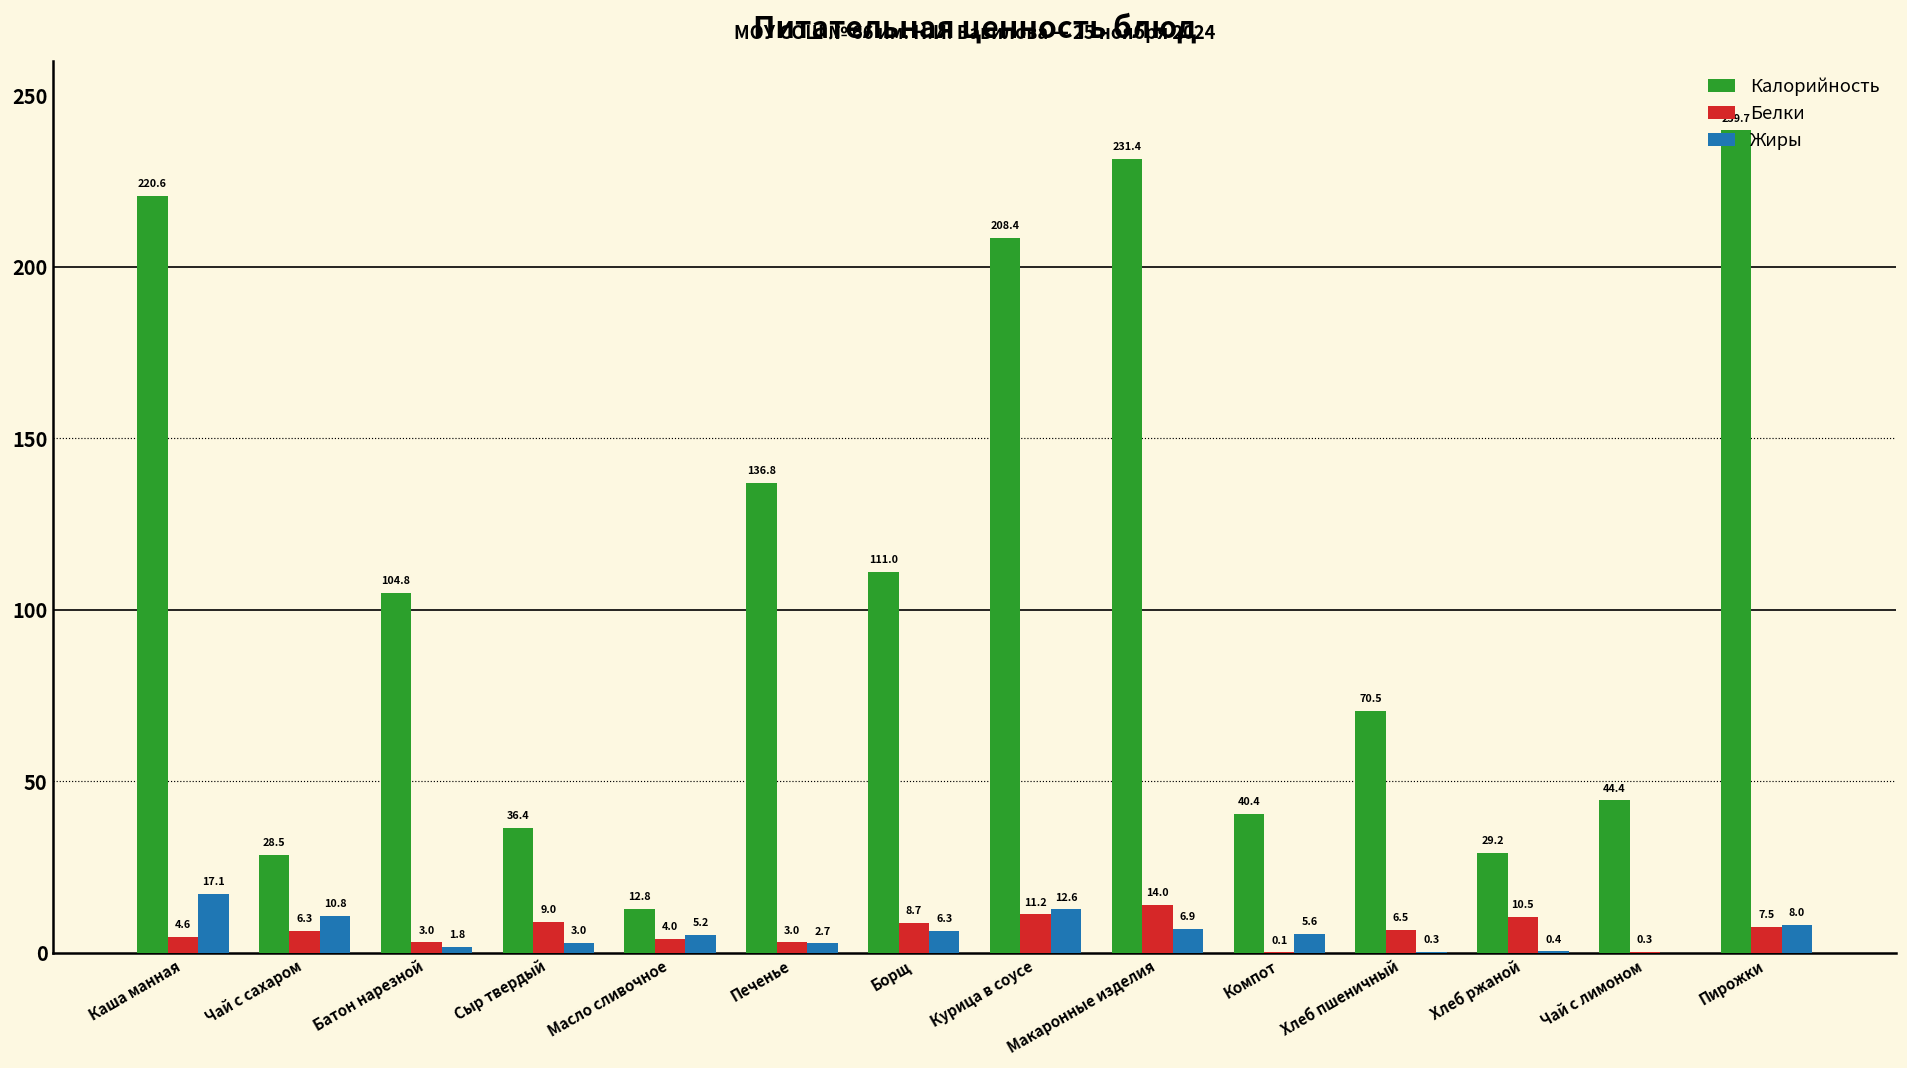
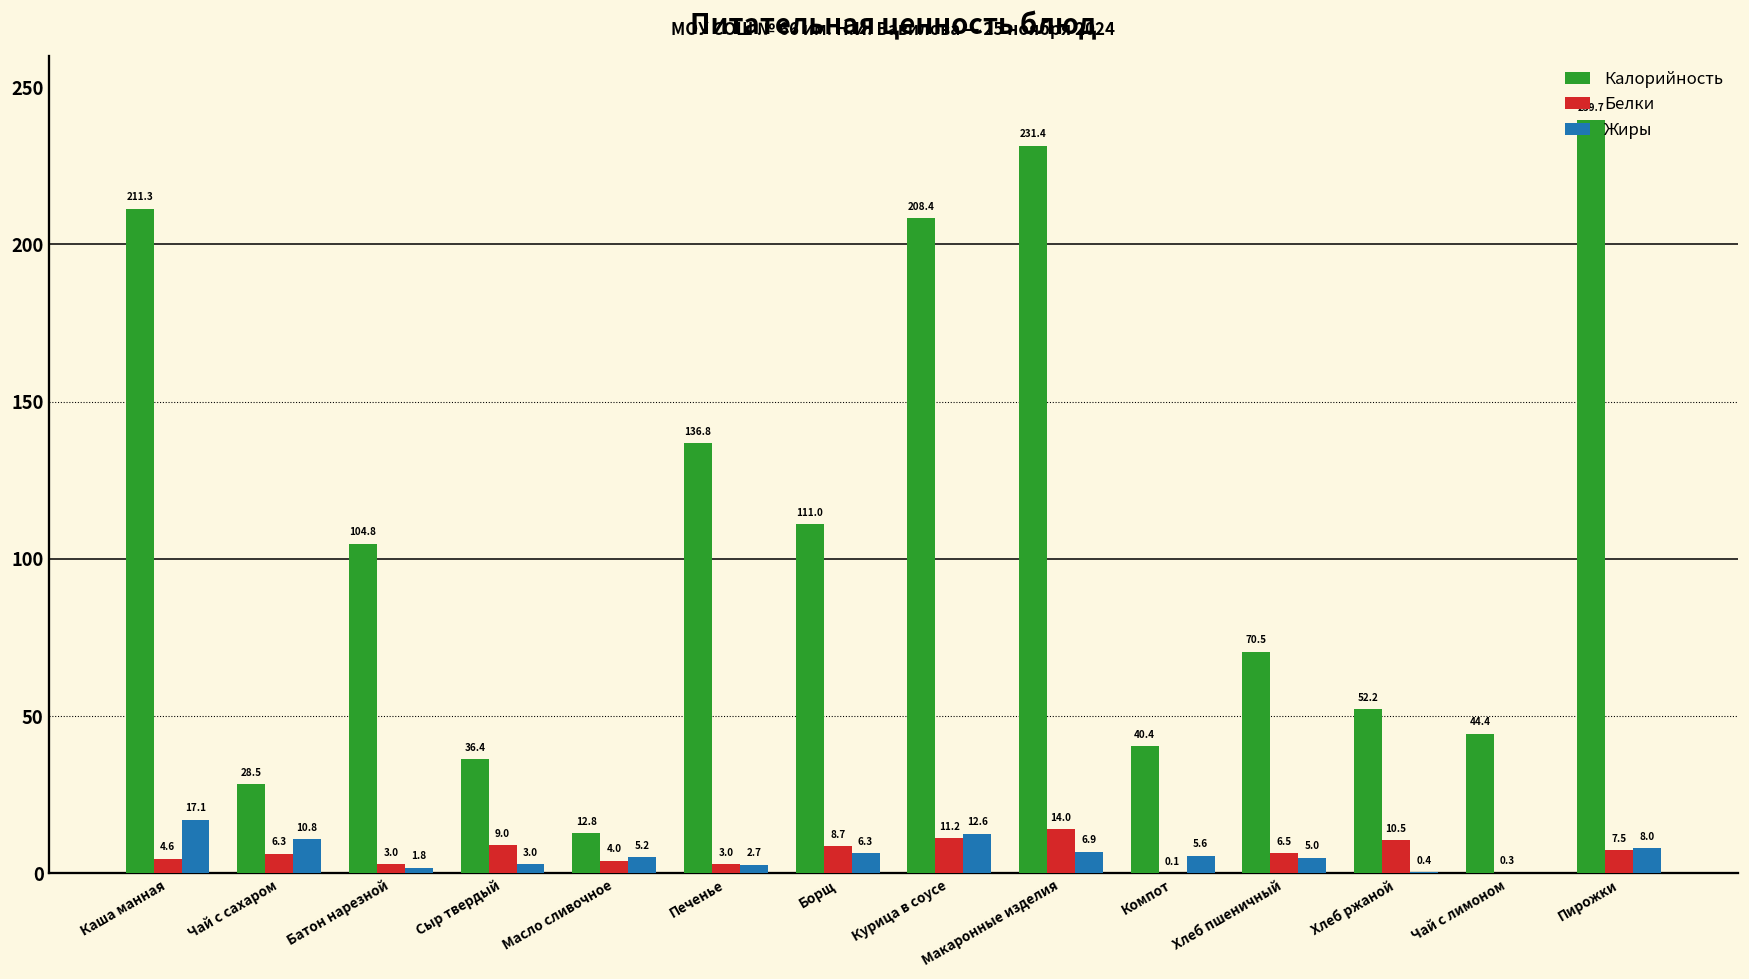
  {
    "Калорийность": {
-     "Каша манная": 220.6,
+     "Каша манная": 211.3,
      "Чай с сахаром": 28.5,
      "Батон нарезной": 104.8,
      "Сыр твердый": 36.4,
      "Масло сливочное": 12.8,
      "Печенье": 136.8,
      "Борщ": 111.0,
      "Курица в соусе": 208.4,
      "Макаронные изделия": 231.4,
      "Компот": 40.4,
      "Хлеб пшеничный": 70.5,
-     "Хлеб ржаной": 29.2,
+     "Хлеб ржаной": 52.2,
      "Чай с лимоном": 44.4,
      "Пирожки": 239.7
    },
    "Белки": {
      "Каша манная": 4.6,
      "Чай с сахаром": 6.3,
      "Батон нарезной": 3.0,
      "Сыр твердый": 9.0,
      "Масло сливочное": 4.0,
      "Печенье": 3.0,
      "Борщ": 8.7,
      "Курица в соусе": 11.2,
      "Макаронные изделия": 14.0,
      "Компот": 0.1,
      "Хлеб пшеничный": 6.5,
      "Хлеб ржаной": 10.5,
      "Чай с лимоном": 0.3,
      "Пирожки": 7.5
    },
    "Жиры": {
      "Каша манная": 17.1,
      "Чай с сахаром": 10.8,
      "Батон нарезной": 1.8,
      "Сыр твердый": 3.0,
      "Масло сливочное": 5.2,
      "Печенье": 2.7,
      "Борщ": 6.3,
      "Курица в соусе": 12.6,
      "Макаронные изделия": 6.9,
      "Компот": 5.6,
-     "Хлеб пшеничный": 0.3,
+     "Хлеб пшеничный": 5.0,
      "Хлеб ржаной": 0.4,
      "Пирожки": 8.0
    }
  }
